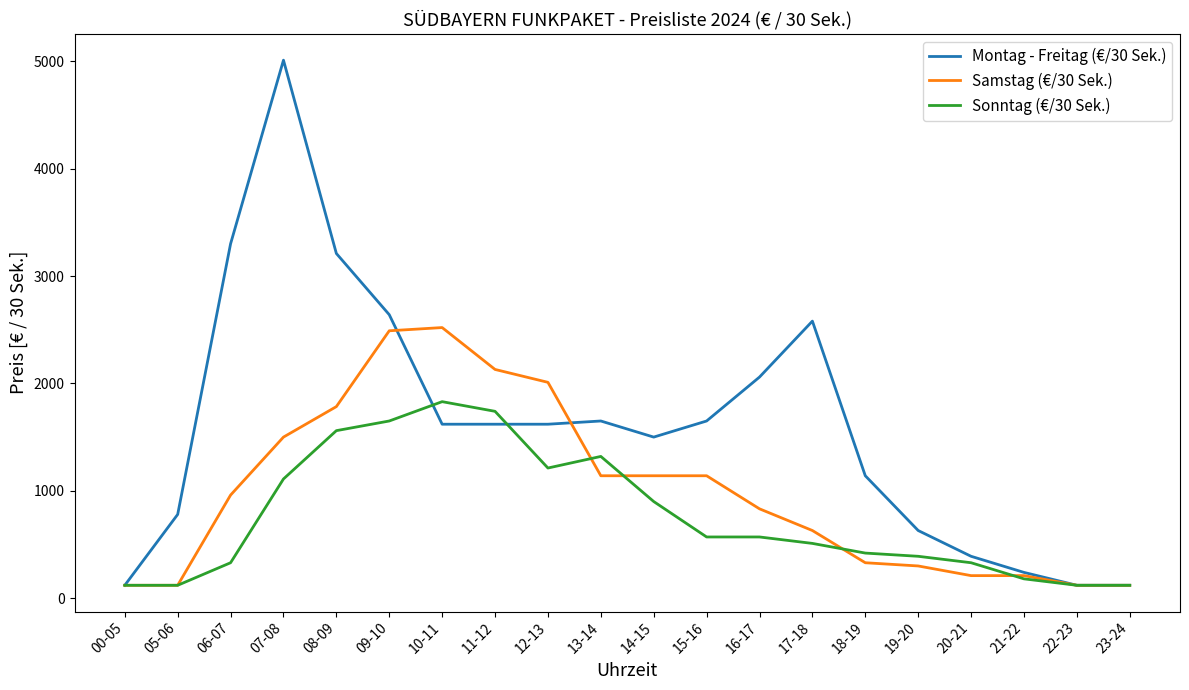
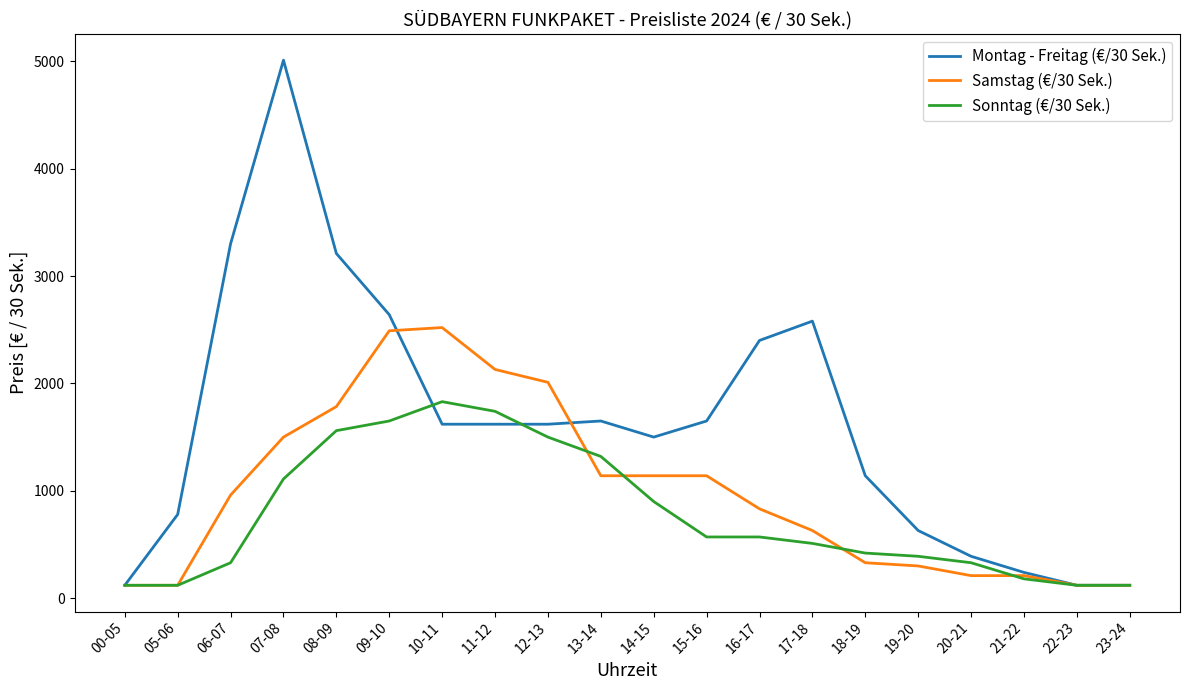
  {
    "Montag - Freitag (€/30 Sek.)": {
      "05-06": 780,
      "06-07": 3300,
      "07-08": 5010,
      "08-09": 3210,
      "09-10": 2640,
      "10-11": 1620,
      "11-12": 1620,
      "12-13": 1620,
      "13-14": 1650,
      "14-15": 1500,
      "15-16": 1650,
-     "16-17": 2060,
+     "16-17": 2400,
      "17-18": 2580,
      "18-19": 1140,
      "19-20": 630,
      "20-21": 390,
      "21-22": 240
    },
    "Samstag (€/30 Sek.)": {
      "06-07": 960,
      "07-08": 1500,
      "08-09": 1780,
      "09-10": 2490,
      "10-11": 2520,
      "11-12": 2130,
      "12-13": 2010,
      "13-14": 1140,
      "14-15": 1140,
      "15-16": 1140,
      "16-17": 830,
      "17-18": 630,
      "18-19": 330,
      "19-20": 300,
      "20-21": 210,
      "21-22": 210
    },
    "Sonntag (€/30 Sek.)": {
      "06-07": 330,
      "07-08": 1110,
      "08-09": 1560,
      "09-10": 1650,
      "10-11": 1830,
      "11-12": 1740,
-     "12-13": 1210,
+     "12-13": 1500,
      "13-14": 1320,
      "14-15": 900,
      "15-16": 570,
      "16-17": 570,
      "17-18": 510,
      "18-19": 420,
      "19-20": 390,
      "20-21": 330,
      "21-22": 180
    }
  }
